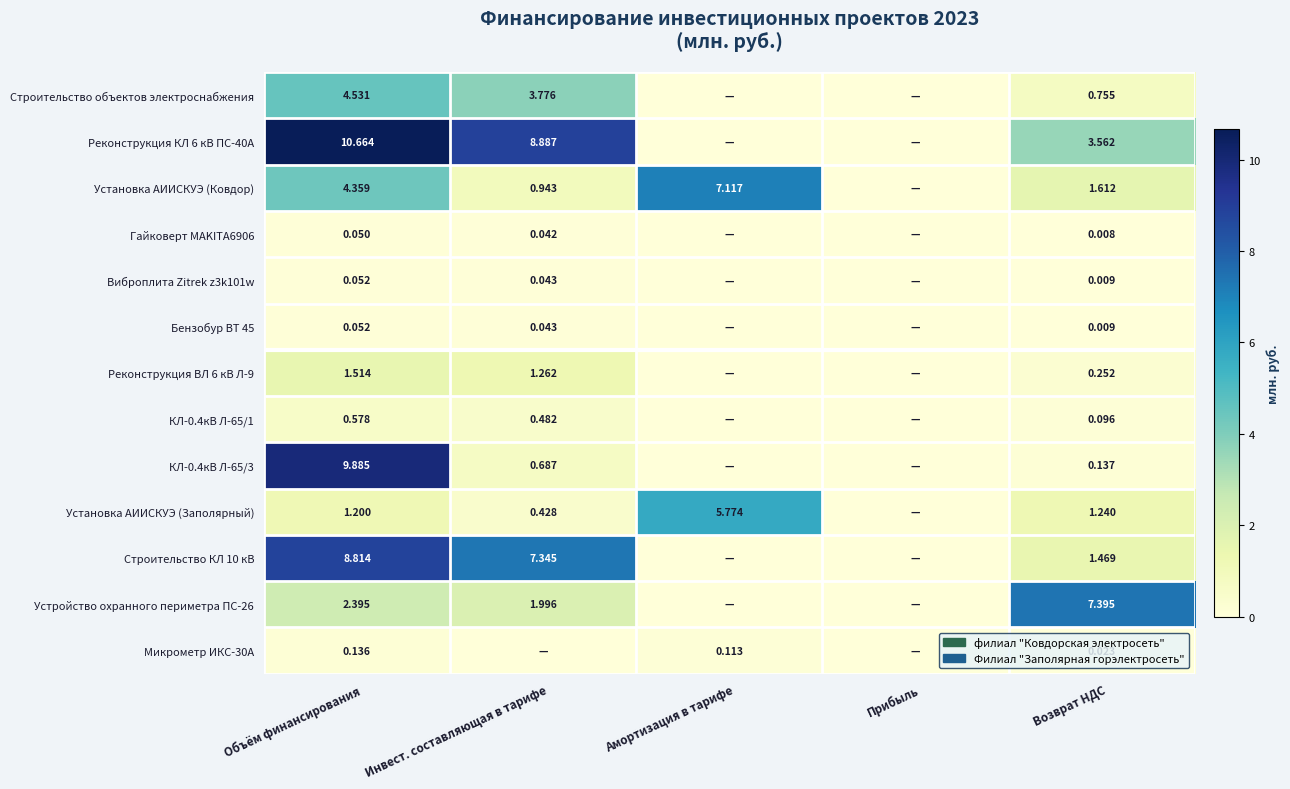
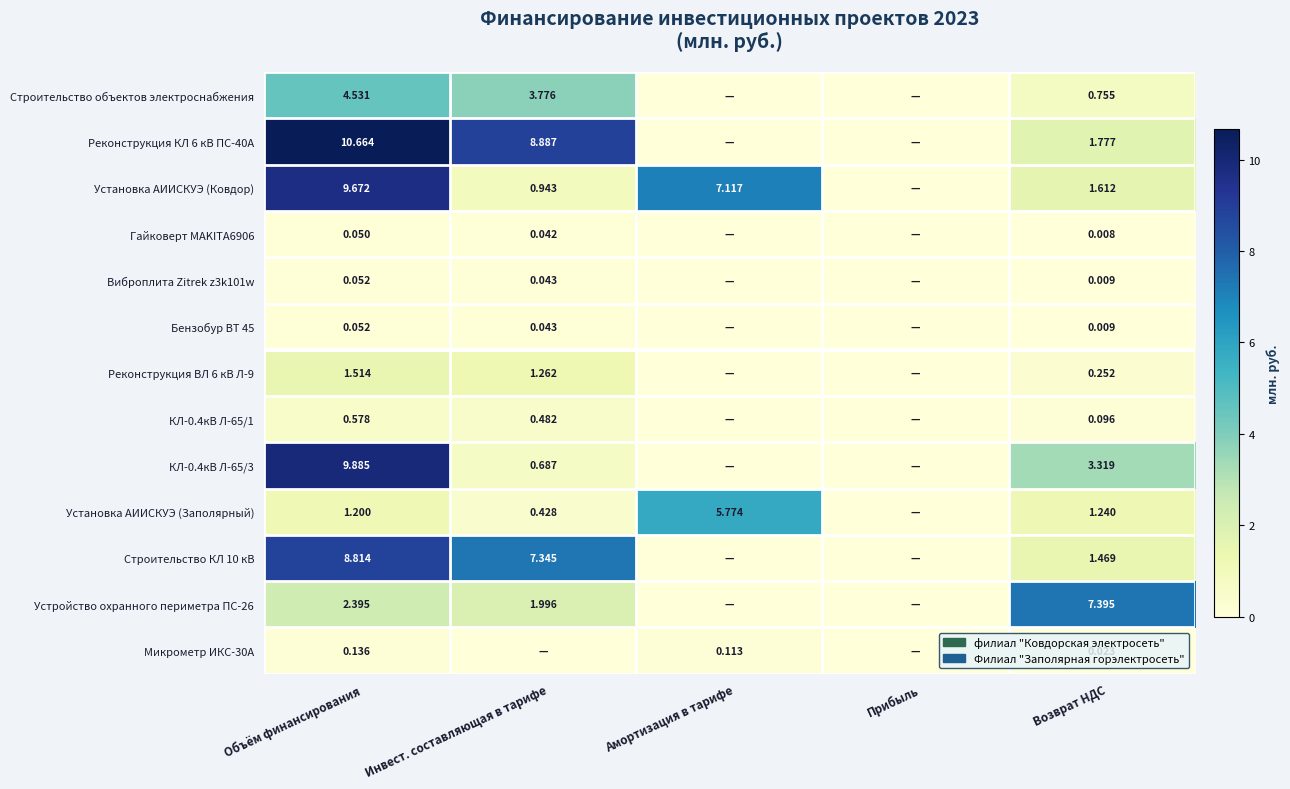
  {
    "Строительство объектов электроснабжения": {
      "Объём финансирования": 4.531,
      "Инвест. составляющая в тарифе": 3.776,
      "Возврат НДС": 0.755
    },
    "Реконструкция КЛ 6 кВ ПС-40А": {
      "Объём финансирования": 10.664,
      "Инвест. составляющая в тарифе": 8.887,
-     "Возврат НДС": 3.562
+     "Возврат НДС": 1.777
    },
    "Установка АИИСКУЭ (Ковдор)": {
-     "Объём финансирования": 4.359,
+     "Объём финансирования": 9.672,
      "Инвест. составляющая в тарифе": 0.943,
      "Амортизация в тарифе": 7.117,
      "Возврат НДС": 1.612
    },
    "Гайковерт MAKITA6906": {
      "Объём финансирования": 0.050,
      "Инвест. составляющая в тарифе": 0.042,
      "Возврат НДС": 0.008
    },
    "Виброплита Zitrek z3k101w": {
      "Объём финансирования": 0.052,
      "Инвест. составляющая в тарифе": 0.043,
      "Возврат НДС": 0.009
    },
    "Бензобур ВТ 45": {
      "Объём финансирования": 0.052,
      "Инвест. составляющая в тарифе": 0.043,
      "Возврат НДС": 0.009
    },
    "Реконструкция ВЛ 6 кВ Л-9": {
      "Объём финансирования": 1.514,
      "Инвест. составляющая в тарифе": 1.262,
      "Возврат НДС": 0.252
    },
    "КЛ-0.4кВ Л-65/1": {
      "Объём финансирования": 0.578,
      "Инвест. составляющая в тарифе": 0.482,
      "Возврат НДС": 0.096
    },
    "КЛ-0.4кВ Л-65/3": {
      "Объём финансирования": 9.885,
      "Инвест. составляющая в тарифе": 0.687,
-     "Возврат НДС": 0.137
+     "Возврат НДС": 3.319
    },
    "Установка АИИСКУЭ (Заполярный)": {
      "Объём финансирования": 1.200,
      "Инвест. составляющая в тарифе": 0.428,
      "Амортизация в тарифе": 5.774,
      "Возврат НДС": 1.240
    },
    "Строительство КЛ 10 кВ": {
      "Объём финансирования": 8.814,
      "Инвест. составляющая в тарифе": 7.345,
      "Возврат НДС": 1.469
    },
    "Устройство охранного периметра ПС-26": {
      "Объём финансирования": 2.395,
      "Инвест. составляющая в тарифе": 1.996,
      "Возврат НДС": 7.395
    },
    "Микрометр ИКС-30А": {
      "Объём финансирования": 0.136,
      "Амортизация в тарифе": 0.113
    }
  }
